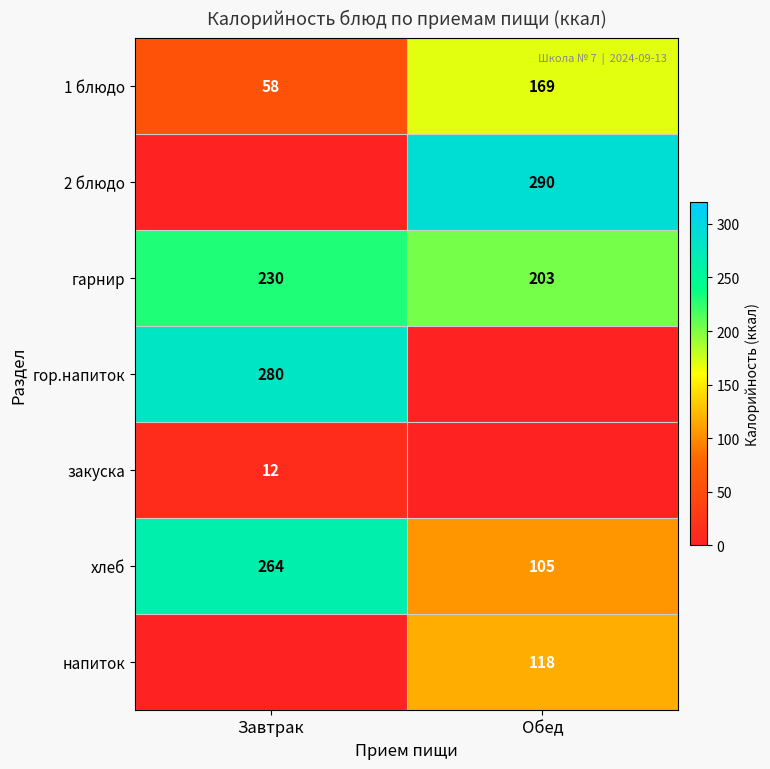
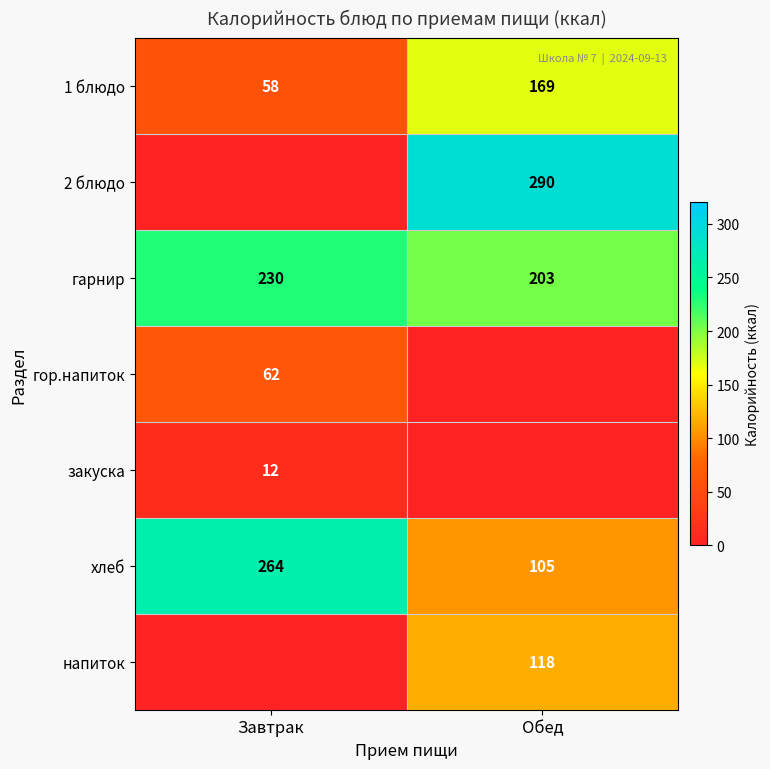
  {
    "1 блюдо": {
      "Завтрак": 58
    },
    "2 блюдо": {
      "Обед": 290
    },
    "гарнир": {
      "Завтрак": 230,
      "Обед": 203
    },
    "гор.напиток": {
-     "Завтрак": 280
+     "Завтрак": 62
    },
    "закуска": {
      "Завтрак": 12
    },
    "хлеб": {
      "Завтрак": 264,
      "Обед": 105
    },
    "напиток": {
      "Обед": 118
    }
  }
